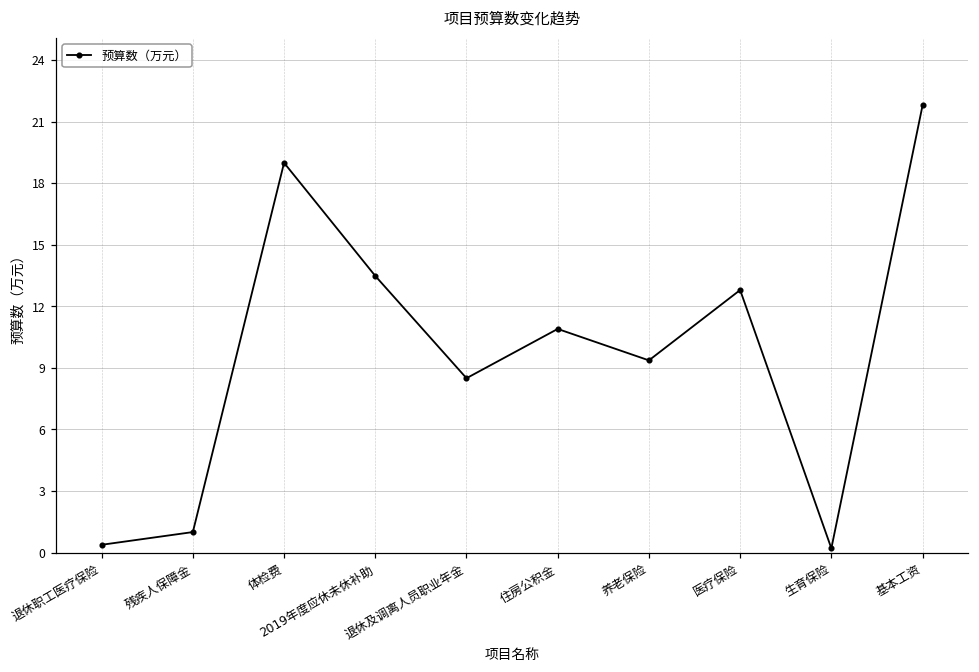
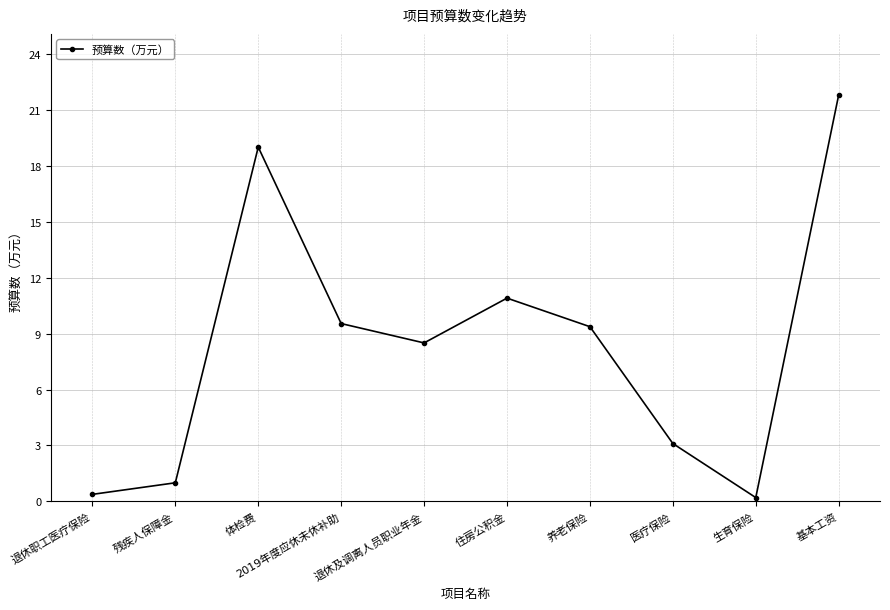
  {
    "退休职工医疗保险": 0.4,
    "残疾人保障金": 1.0,
    "体检费": 19.0,
-   "2019年度应休未休补助": 13.5,
+   "2019年度应休未休补助": 9.5,
    "退休及调离人员职业年金": 8.5,
    "住房公积金": 10.9,
    "养老保险": 9.4,
-   "医疗保险": 12.8,
+   "医疗保险": 3.1,
    "生育保险": 0.2,
    "基本工资": 21.8
  }
